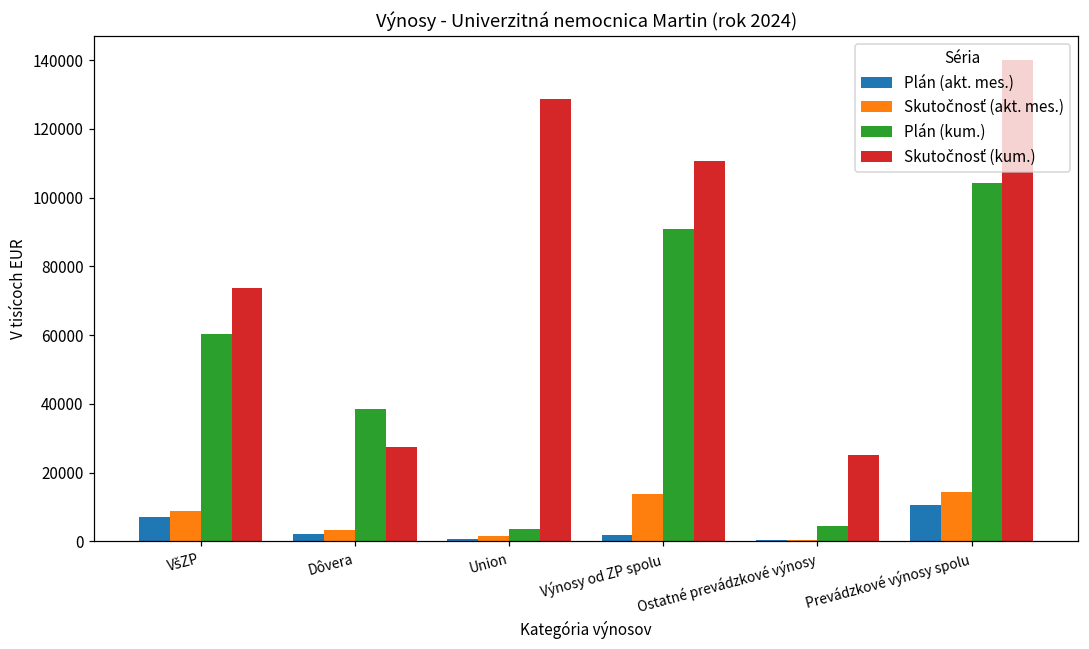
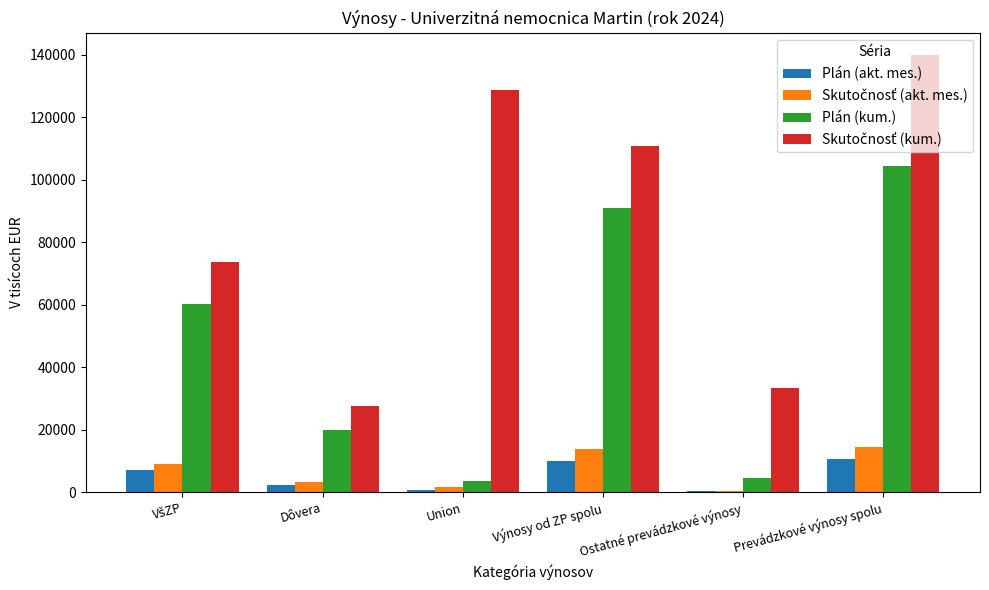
  {
    "Plán (akt. mes.)": {
      "VšZP": 7000,
      "Dôvera": 2000,
      "Union": 1000,
-     "Výnosy od ZP spolu": 2000,
+     "Výnosy od ZP spolu": 10000,
      "Prevádzkové výnosy spolu": 11000
    },
    "Skutočnosť (akt. mes.)": {
      "VšZP": 9000,
      "Dôvera": 3000,
      "Union": 2000,
      "Výnosy od ZP spolu": 14000,
      "Prevádzkové výnosy spolu": 14000
    },
    "Plán (kum.)": {
      "VšZP": 60000,
-     "Dôvera": 39000,
+     "Dôvera": 20000,
      "Union": 4000,
      "Výnosy od ZP spolu": 91000,
      "Ostatné prevádzkové výnosy": 5000,
      "Prevádzkové výnosy spolu": 104000
    },
    "Skutočnosť (kum.)": {
      "VšZP": 74000,
      "Dôvera": 28000,
      "Union": 129000,
      "Výnosy od ZP spolu": 111000,
-     "Ostatné prevádzkové výnosy": 25000
+     "Ostatné prevádzkové výnosy": 33000
    }
  }
